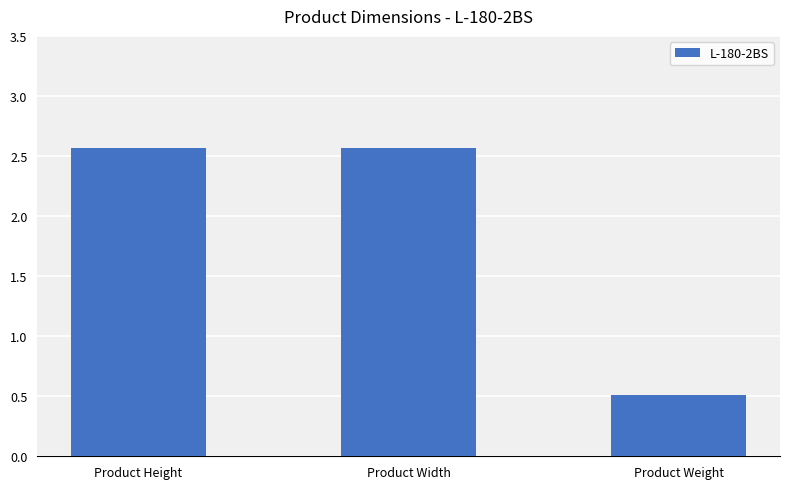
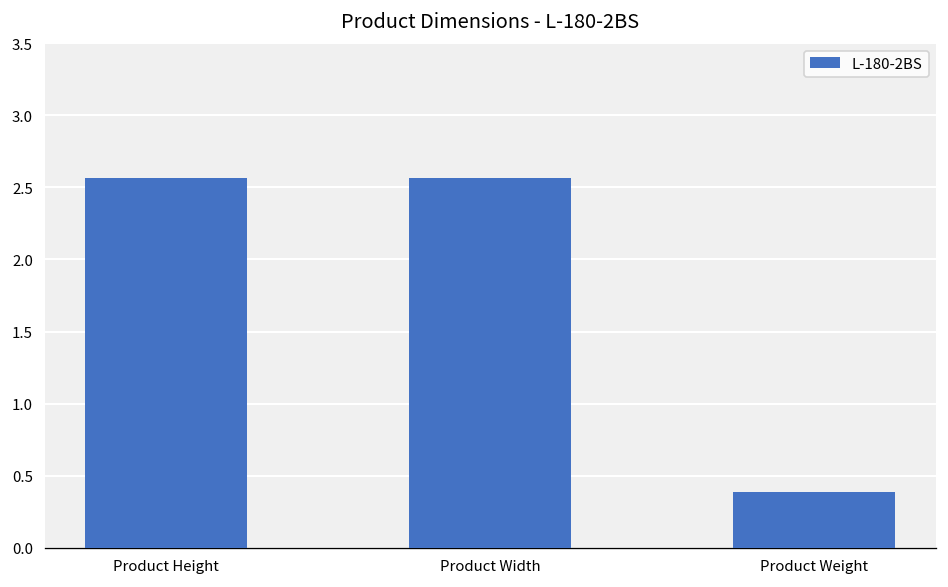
  {
    "Product Height": 2.57,
    "Product Width": 2.57,
-   "Product Weight": 0.51
+   "Product Weight": 0.39
  }
